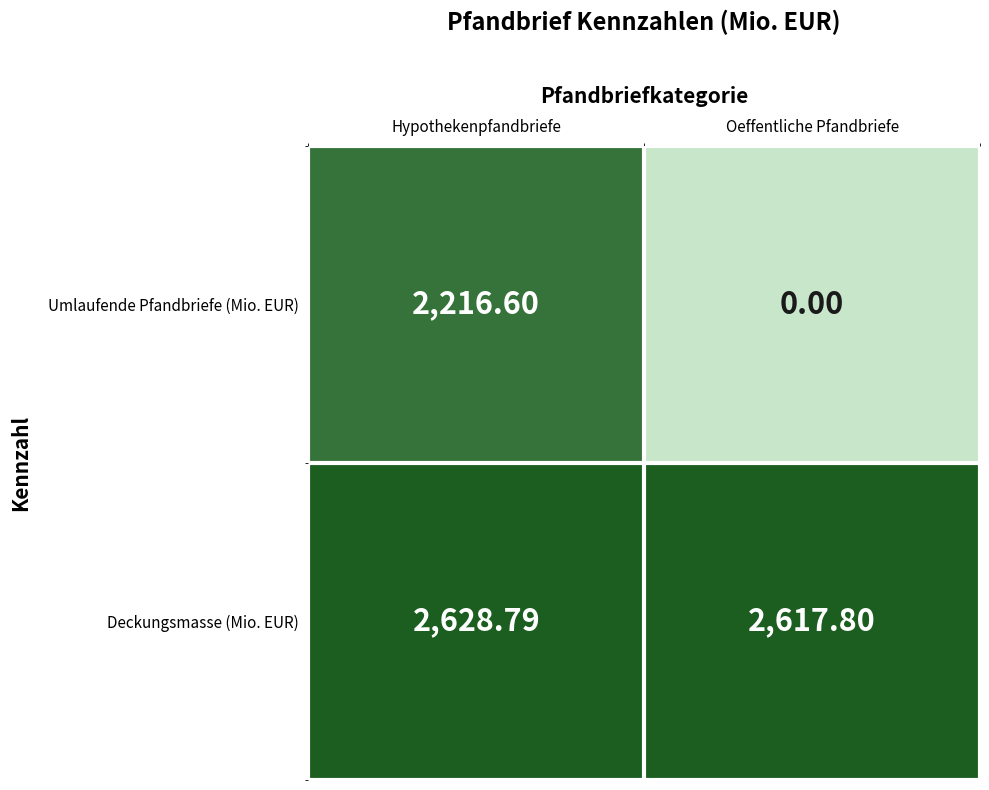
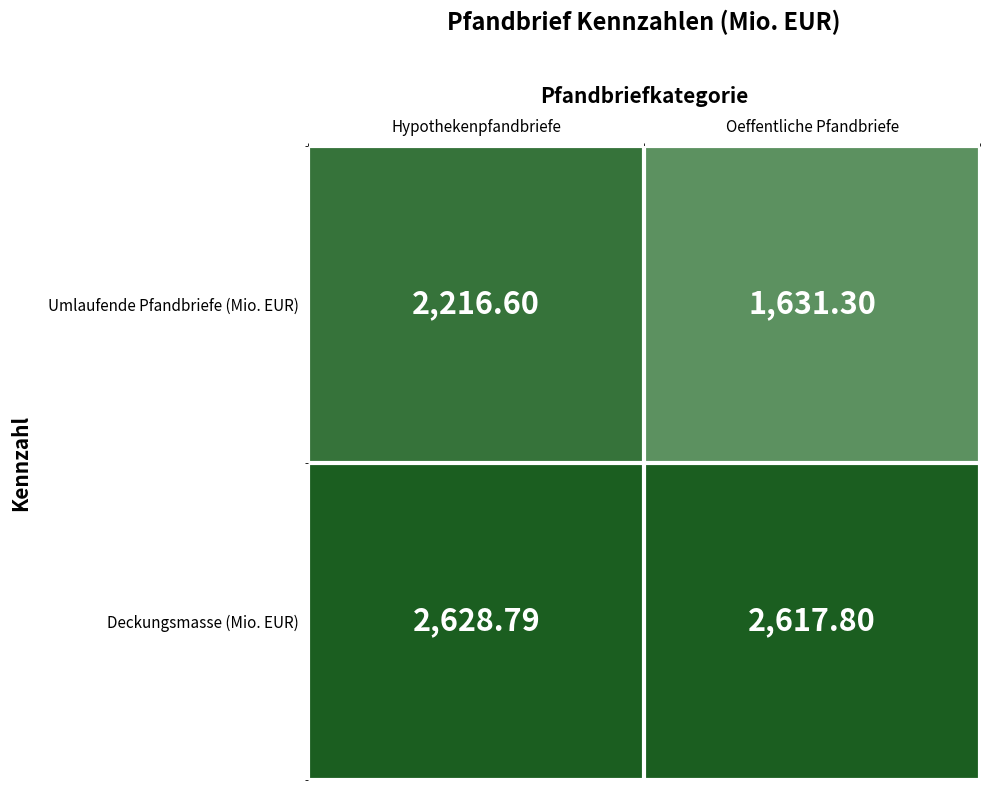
  {
    "Umlaufende Pfandbriefe (Mio. EUR)": {
      "Hypothekenpfandbriefe": "2,216.60",
-     "Oeffentliche Pfandbriefe": "0.00"
+     "Oeffentliche Pfandbriefe": "1,631.30"
    },
    "Deckungsmasse (Mio. EUR)": {
      "Hypothekenpfandbriefe": "2,628.79",
      "Oeffentliche Pfandbriefe": "2,617.80"
    }
  }
